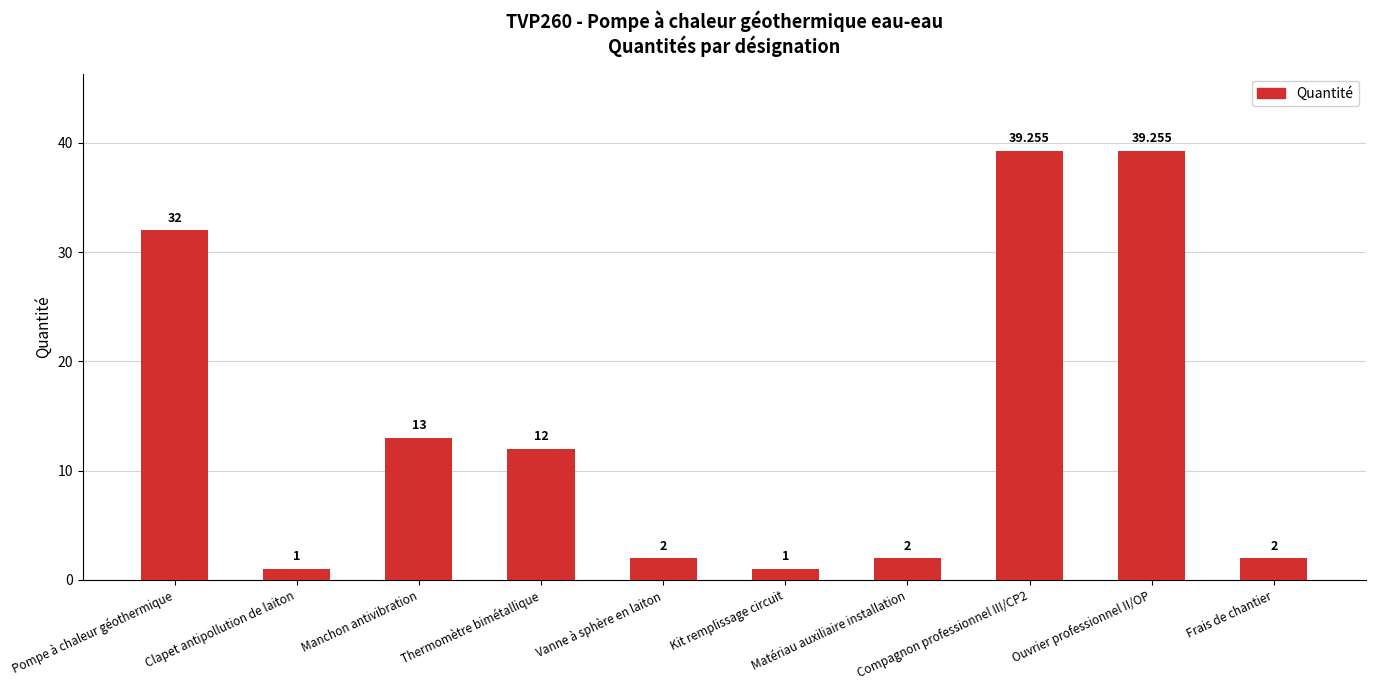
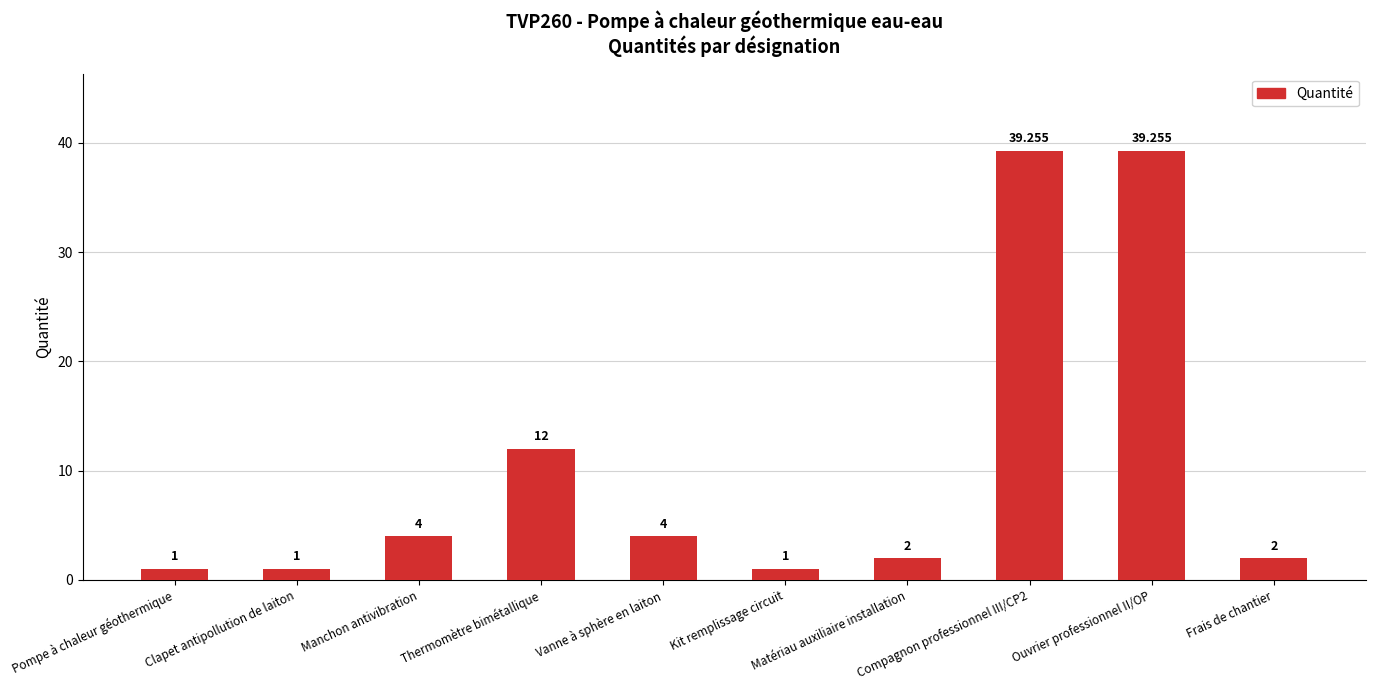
  {
-   "Pompe à chaleur géothermique": 32,
+   "Pompe à chaleur géothermique": 1,
    "Clapet antipollution de laiton": 1,
-   "Manchon antivibration": 13,
+   "Manchon antivibration": 4,
    "Thermomètre bimétallique": 12,
-   "Vanne à sphère en laiton": 2,
+   "Vanne à sphère en laiton": 4,
    "Kit remplissage circuit": 1,
    "Matériau auxiliaire installation": 2,
    "Compagnon professionnel III/CP2": 39.255,
    "Ouvrier professionnel II/OP": 39.255,
    "Frais de chantier": 2
  }
